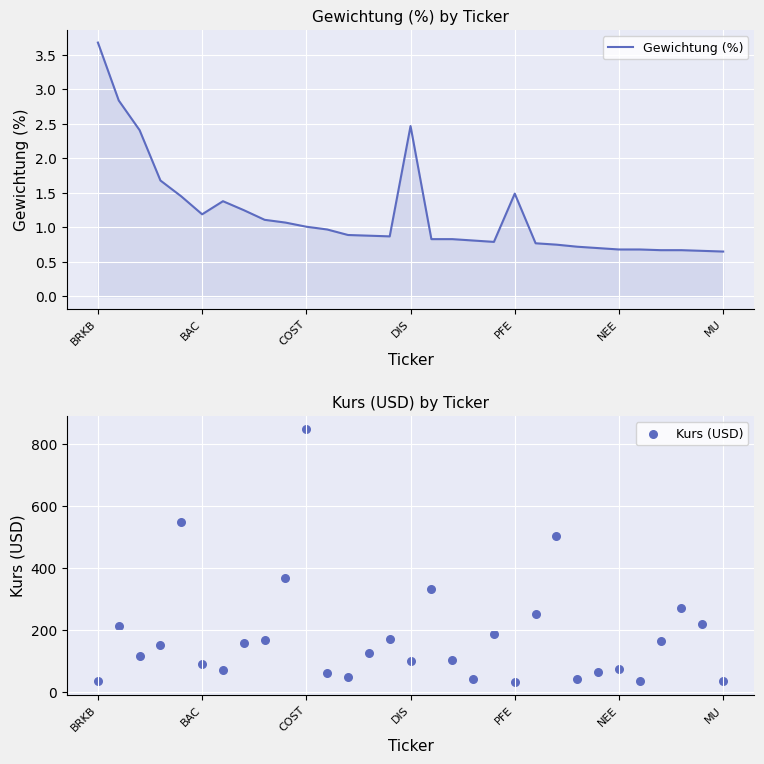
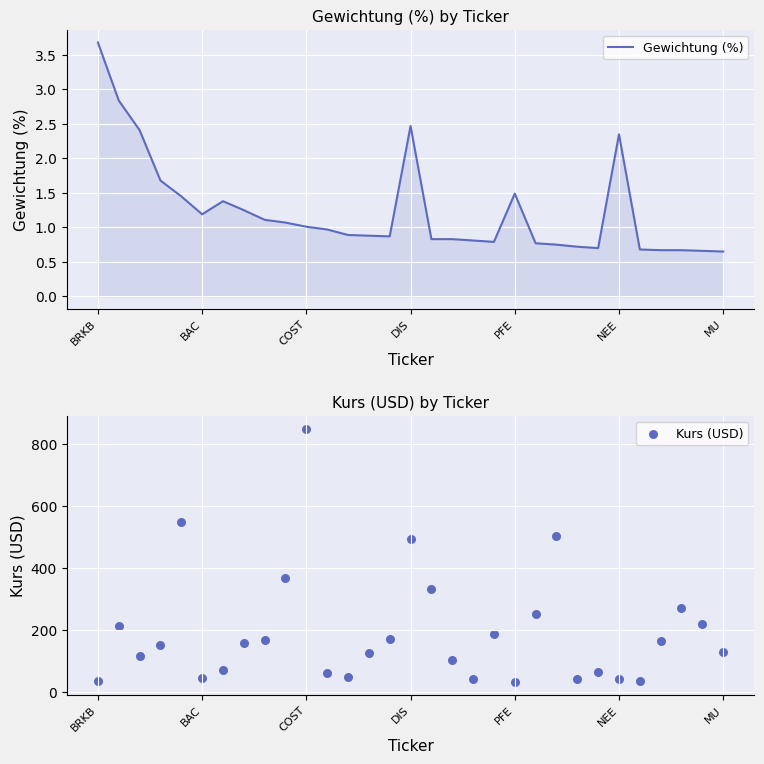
  {
    "Gewichtung (%) by Ticker": {
      "BRKB": 3.7,
      "BAC": 1.2,
      "COST": 1.0,
      "DIS": 2.5,
      "PFE": 1.5,
-     "NEE": 0.7,
+     "NEE": 2.4,
      "MU": 0.7
    },
    "Kurs (USD) by Ticker": {
-     "BAC": 90,
-     "DIS": 100,
-     "NEE": 70,
-     "MU": 30
+     "BAC": 40,
+     "DIS": 500,
+     "NEE": 40,
+     "MU": 130
    }
  }
